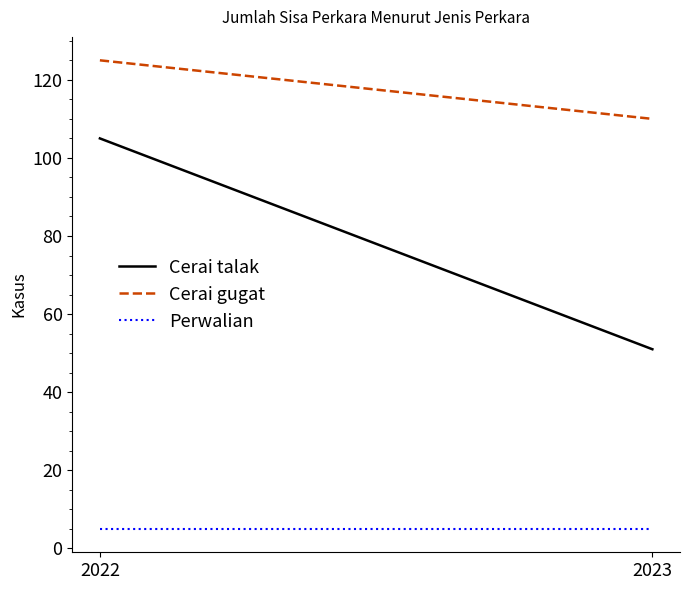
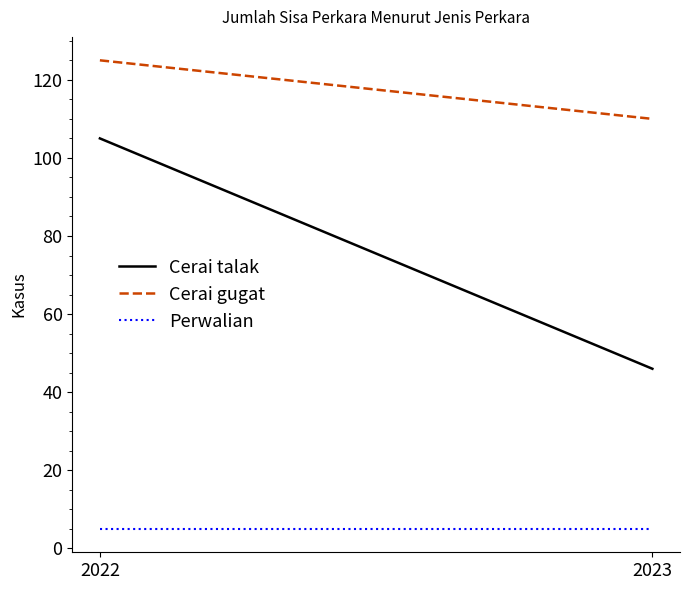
  {
    "Cerai talak": {
      "2022": 105,
-     "2023": 51
+     "2023": 46
    },
    "Cerai gugat": {
      "2022": 125,
      "2023": 110
    },
    "Perwalian": {
      "2022": 5,
      "2023": 5
    }
  }
